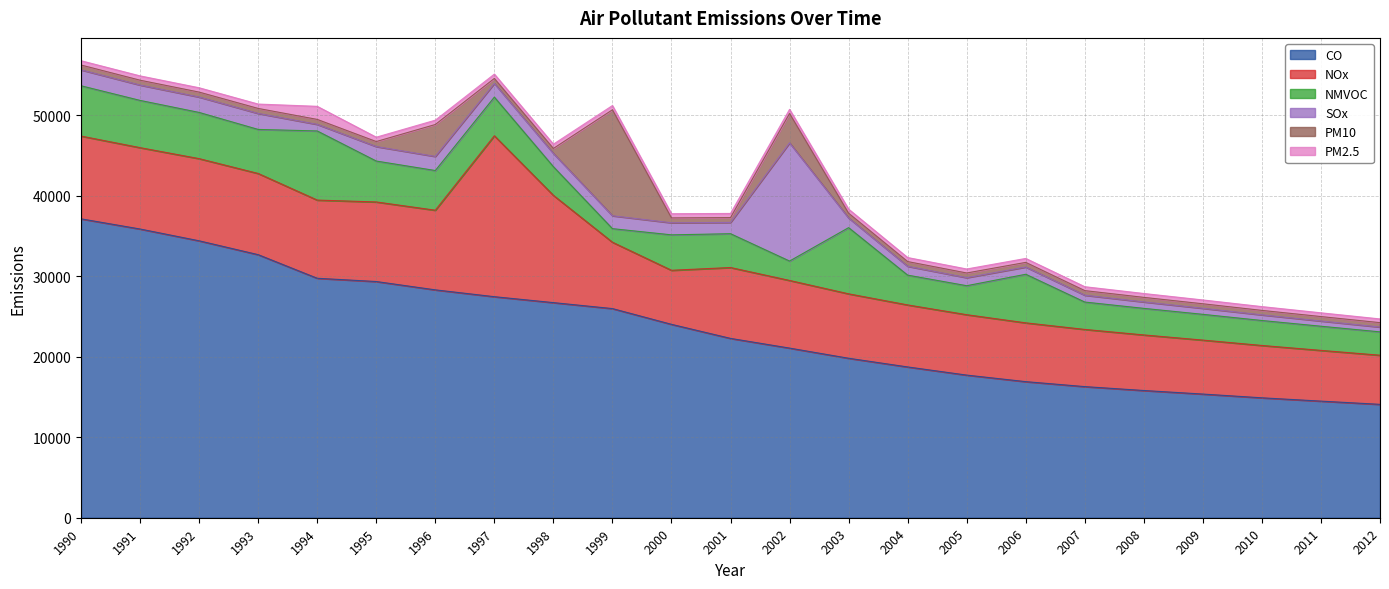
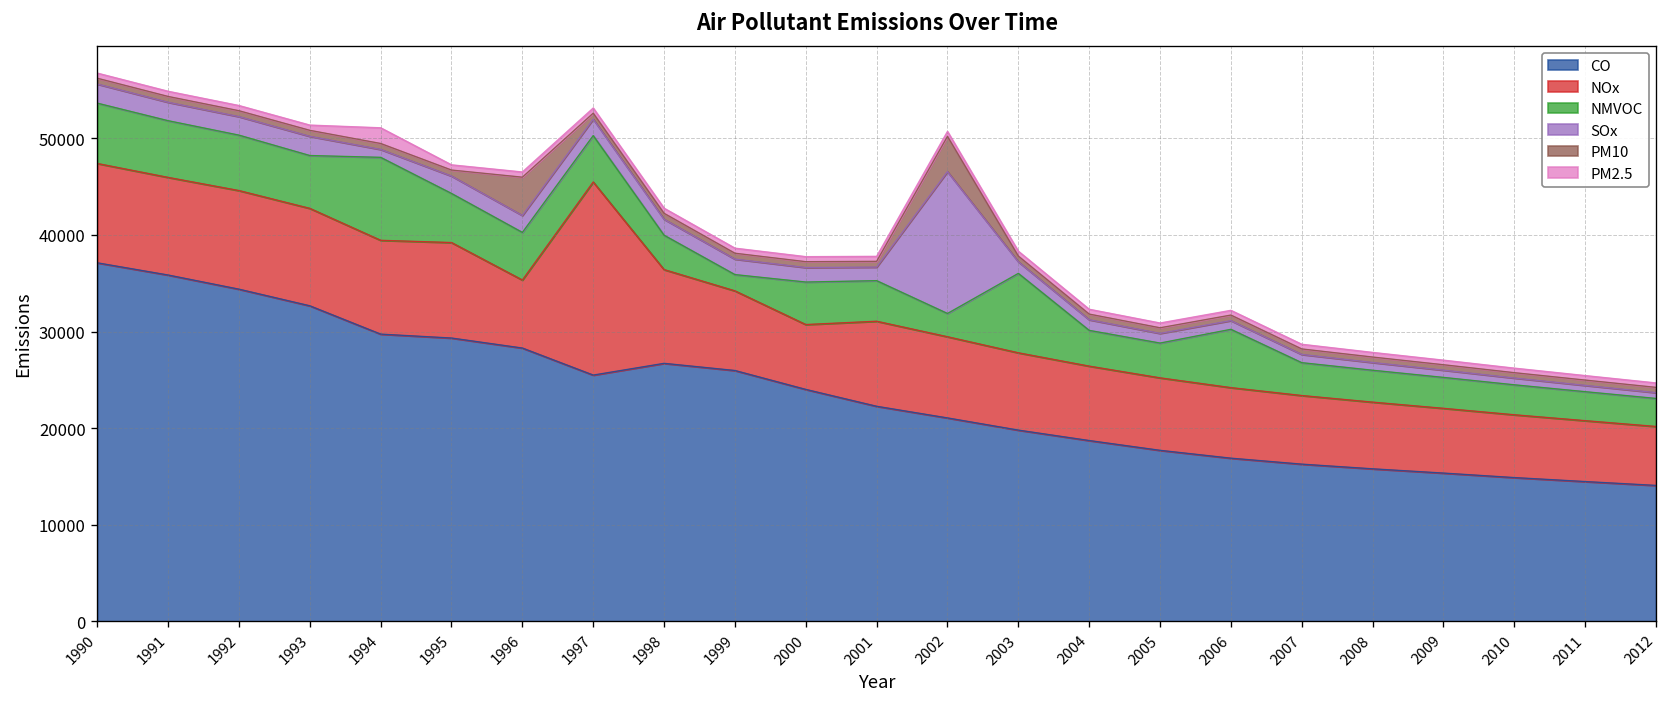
  {
    "CO": {
      "1990": 37000,
      "1991": 36000,
      "1992": 34000,
      "1993": 33000,
      "1994": 30000,
      "1995": 29000,
      "1996": 28000,
-     "1997": 27000,
+     "1997": 25000,
      "1998": 27000,
      "1999": 26000,
      "2000": 24000,
      "2001": 22000,
      "2002": 21000,
      "2003": 20000,
      "2004": 19000,
      "2005": 18000,
      "2006": 17000,
      "2007": 16000,
      "2008": 16000,
      "2009": 15000,
      "2010": 15000,
      "2011": 14000,
      "2012": 14000
    },
    "NOx": {
      "1990": 10000,
      "1991": 10000,
      "1992": 10000,
      "1993": 10000,
      "1994": 10000,
      "1995": 10000,
-     "1996": 10000,
+     "1996": 7000,
      "1997": 20000,
-     "1998": 13000,
+     "1998": 10000,
      "1999": 8000,
      "2000": 7000,
      "2001": 9000,
      "2002": 8000,
      "2003": 8000,
      "2004": 8000,
      "2005": 8000,
      "2006": 7000,
      "2007": 7000,
      "2008": 7000,
      "2009": 7000,
      "2010": 7000,
      "2011": 6000,
      "2012": 6000
    },
    "NMVOC": {
      "1990": 6000,
      "1991": 6000,
      "1992": 6000,
      "1993": 5000,
      "1994": 9000,
      "1995": 5000,
      "1996": 5000,
      "1997": 5000,
      "1998": 4000,
      "1999": 2000,
      "2000": 4000,
      "2001": 4000,
      "2002": 2000,
      "2003": 8000,
      "2004": 4000,
      "2005": 4000,
      "2006": 6000,
      "2007": 3000,
      "2008": 3000,
      "2009": 3000,
      "2010": 3000,
      "2011": 3000,
      "2012": 3000
    },
    "SOx": {
      "1990": 2000,
      "1991": 2000,
      "1992": 2000,
      "1993": 2000,
      "1994": 1000,
      "1995": 2000,
      "1996": 2000,
      "1997": 2000,
      "1998": 2000,
      "1999": 2000,
      "2000": 2000,
      "2001": 1000,
      "2002": 15000,
      "2003": 1000,
      "2004": 1000,
      "2005": 1000,
      "2006": 1000,
      "2007": 1000,
      "2008": 1000,
      "2009": 1000,
      "2010": 1000,
      "2011": 1000,
      "2012": 1000
    },
    "PM10": {
      "1990": 1000,
      "1991": 1000,
      "1992": 1000,
      "1993": 1000,
      "1994": 1000,
      "1995": 1000,
      "1996": 4000,
      "1997": 1000,
      "1998": 1000,
-     "1999": 13000,
+     "1999": 1000,
      "2000": 1000,
      "2001": 1000,
      "2002": 4000,
      "2003": 1000,
      "2004": 1000,
      "2005": 1000,
      "2006": 1000,
      "2007": 1000,
      "2008": 1000,
      "2009": 1000,
      "2010": 1000,
      "2011": 1000,
      "2012": 1000
    },
    "PM2.5": {
      "1990": 1000,
      "1991": 1000,
      "1992": 1000,
      "1993": 1000,
      "1994": 2000,
      "1995": 1000,
      "1996": 1000,
      "1997": 1000,
      "1998": 1000,
      "1999": 1000,
      "2000": 1000,
      "2001": 1000,
      "2002": 1000,
      "2003": 1000,
      "2004": 1000,
      "2005": 0,
      "2006": 0,
      "2007": 0,
      "2008": 0,
      "2009": 0,
      "2010": 0,
      "2011": 0,
      "2012": 0
    }
  }
